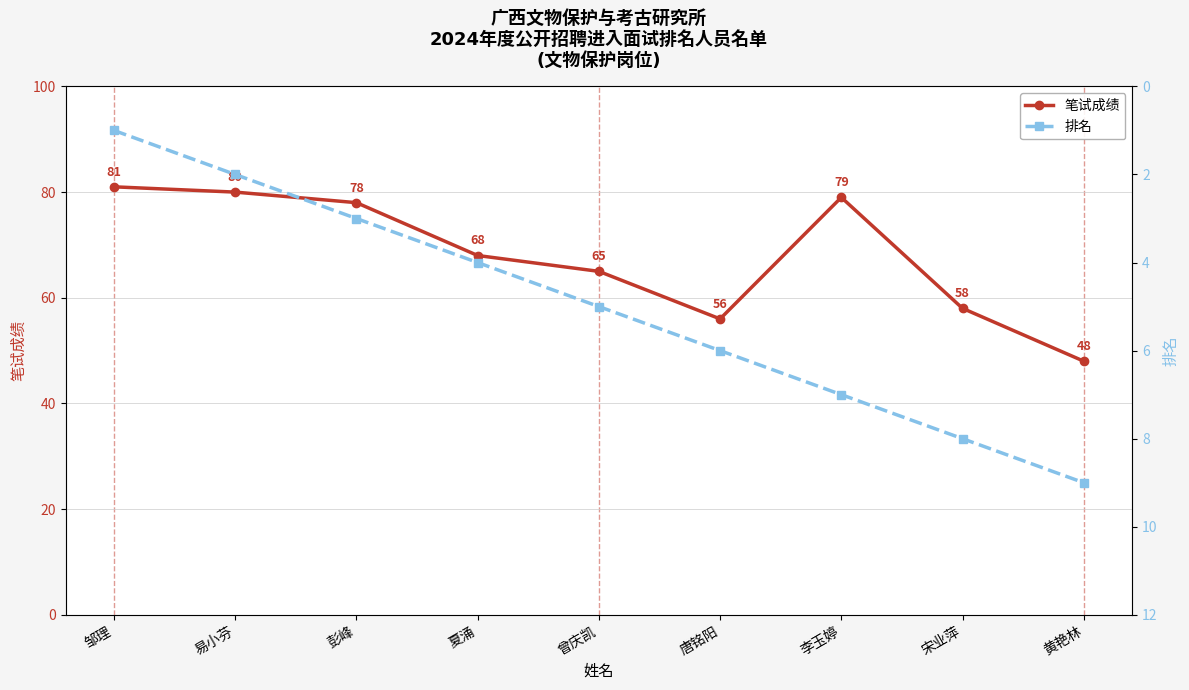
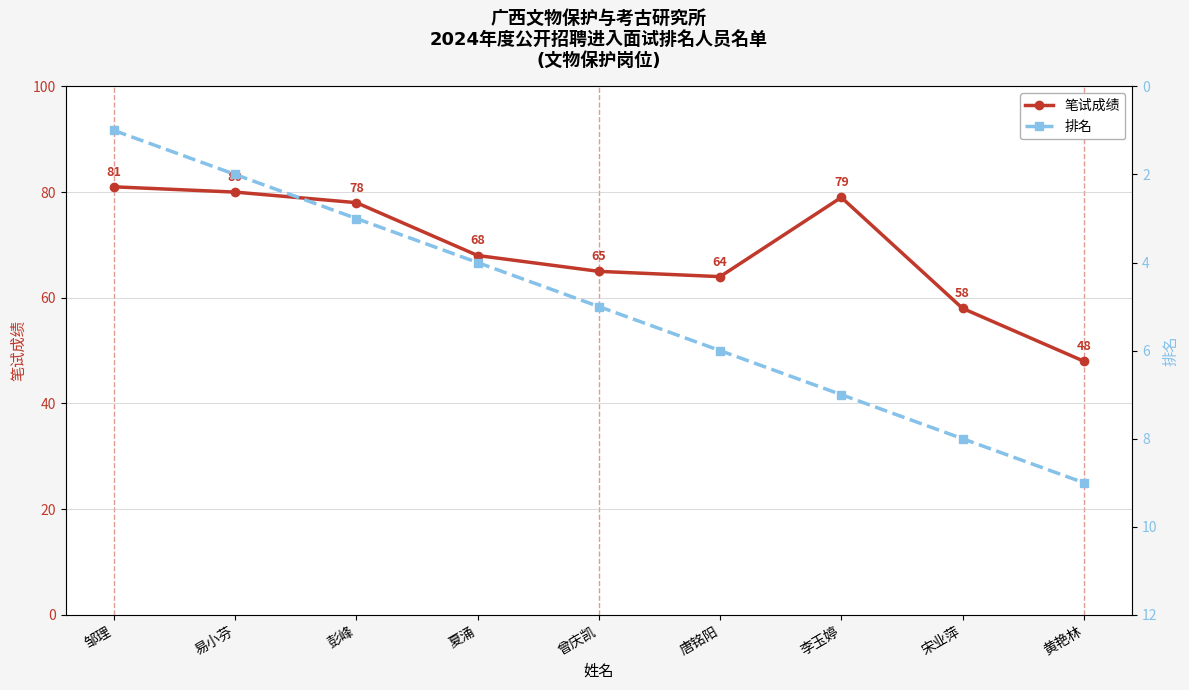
  {
    "笔试成绩": {
      "邹理": 81,
      "彭峰": 78,
      "夏涌": 68,
      "曾庆凯": 65,
-     "唐铭阳": 56,
+     "唐铭阳": 64,
      "李玉婷": 79,
      "宋业萍": 58,
      "黄艳林": 48
    }
  }
